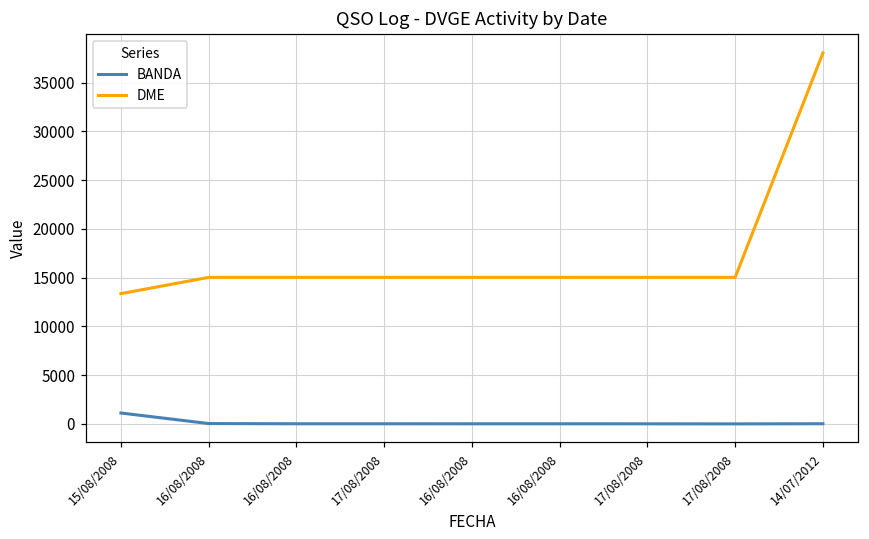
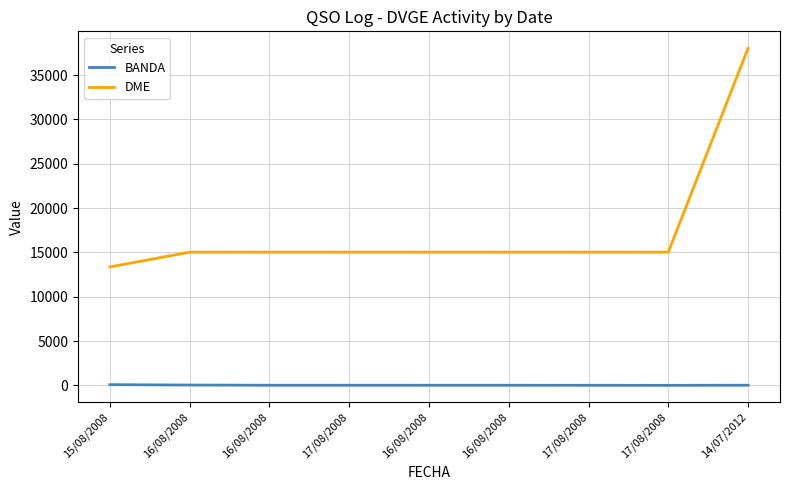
  {
    "BANDA": {
-     "15/08/2008": 1000,
+     "15/08/2008": 0,
      "14/07/2012": 0
    },
    "DME": {
      "15/08/2008": 13000,
      "14/07/2012": 38000
    }
  }
